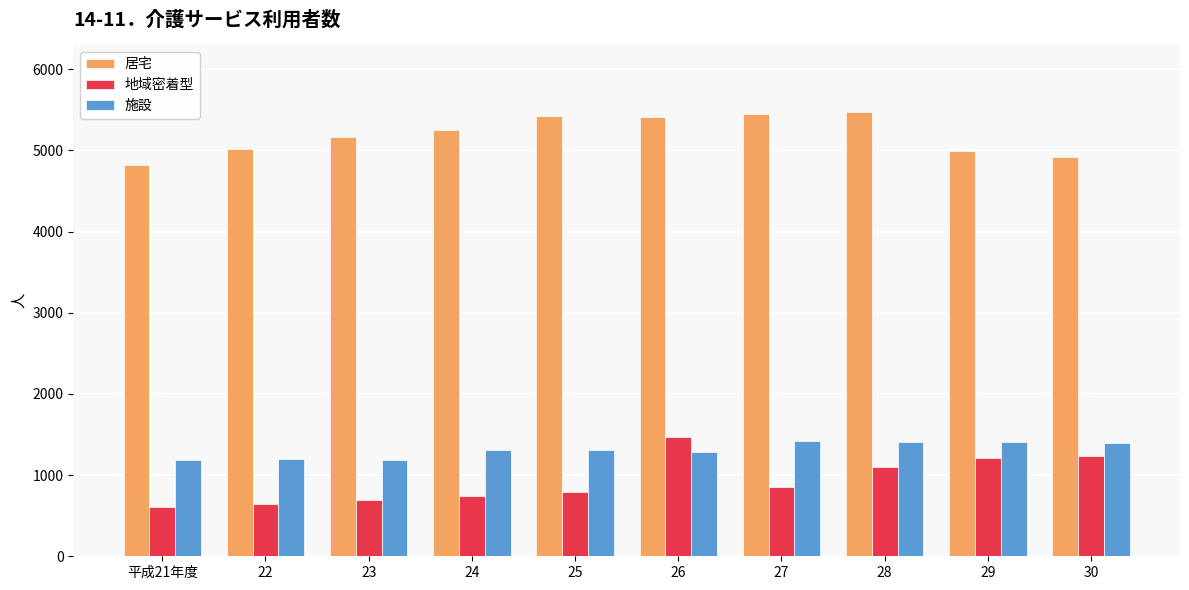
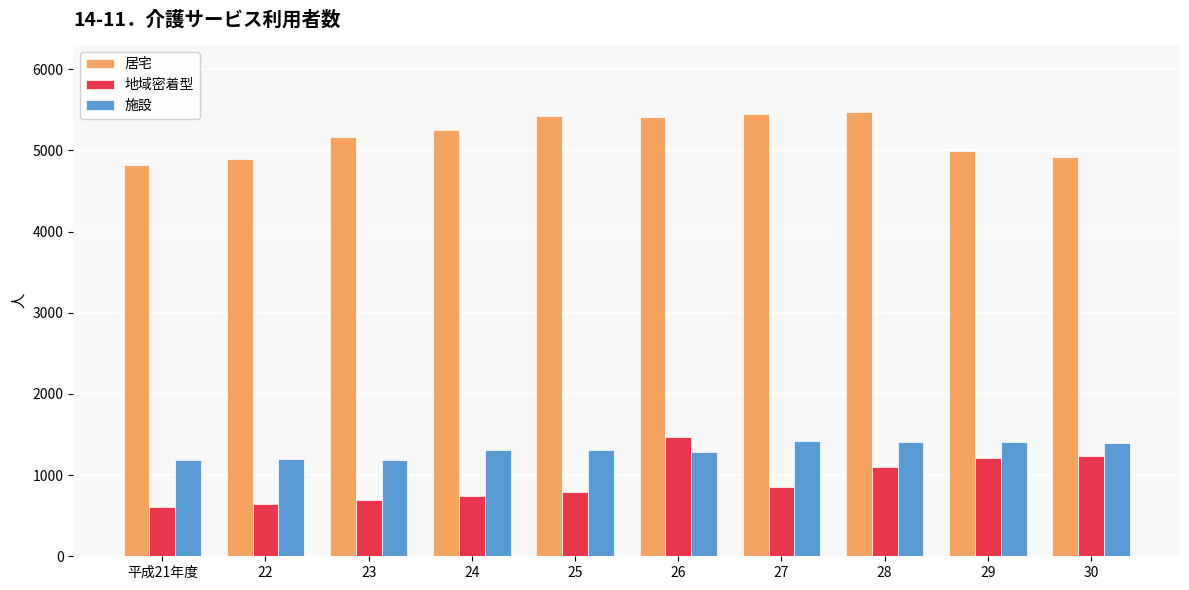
  {
    "居宅": {
      "平成21年度": 4800,
-     "22": 5000,
+     "22": 4900,
      "23": 5200,
      "24": 5300,
      "25": 5400,
      "26": 5400,
      "27": 5400,
      "28": 5500,
      "29": 5000,
      "30": 4900
    },
    "地域密着型": {
      "平成21年度": 600,
      "22": 600,
      "23": 700,
      "24": 700,
      "25": 800,
      "26": 1500,
      "27": 900,
      "28": 1100,
      "29": 1200,
      "30": 1200
    },
    "施設": {
      "平成21年度": 1200,
      "22": 1200,
      "23": 1200,
      "24": 1300,
      "25": 1300,
      "26": 1300,
      "27": 1400,
      "28": 1400,
      "29": 1400,
      "30": 1400
    }
  }
